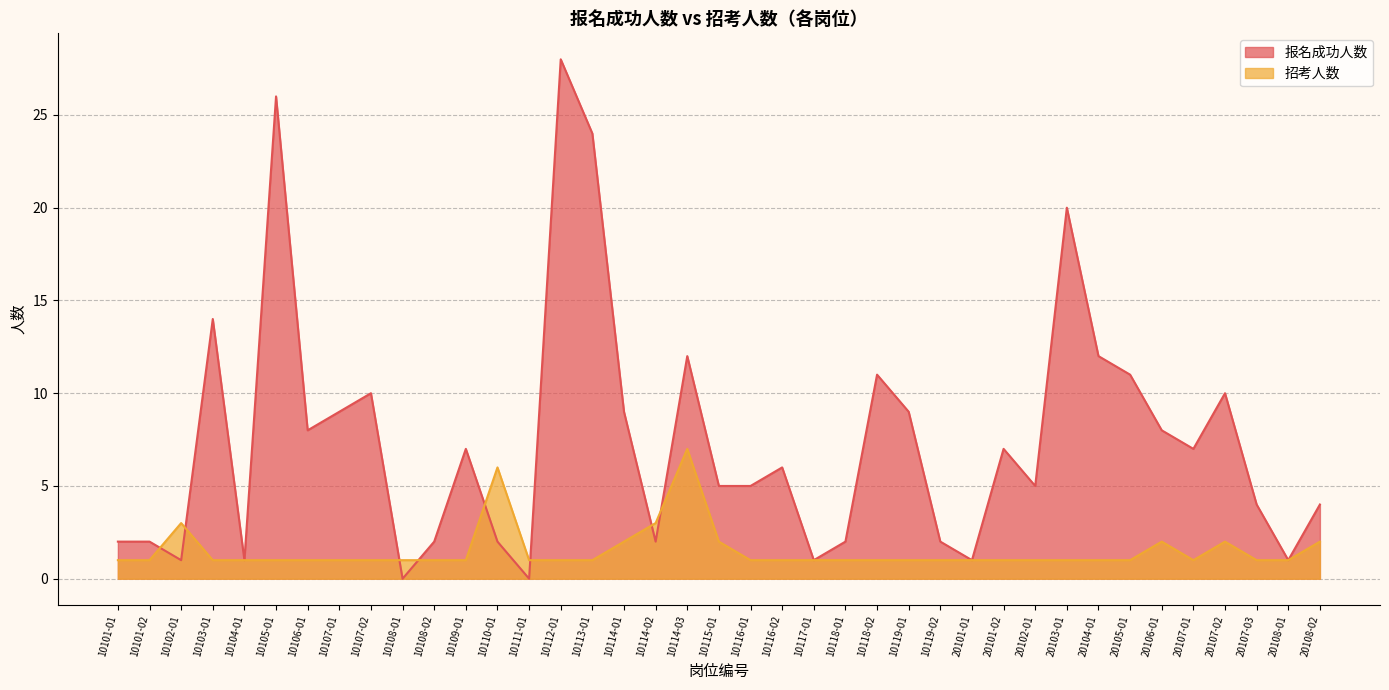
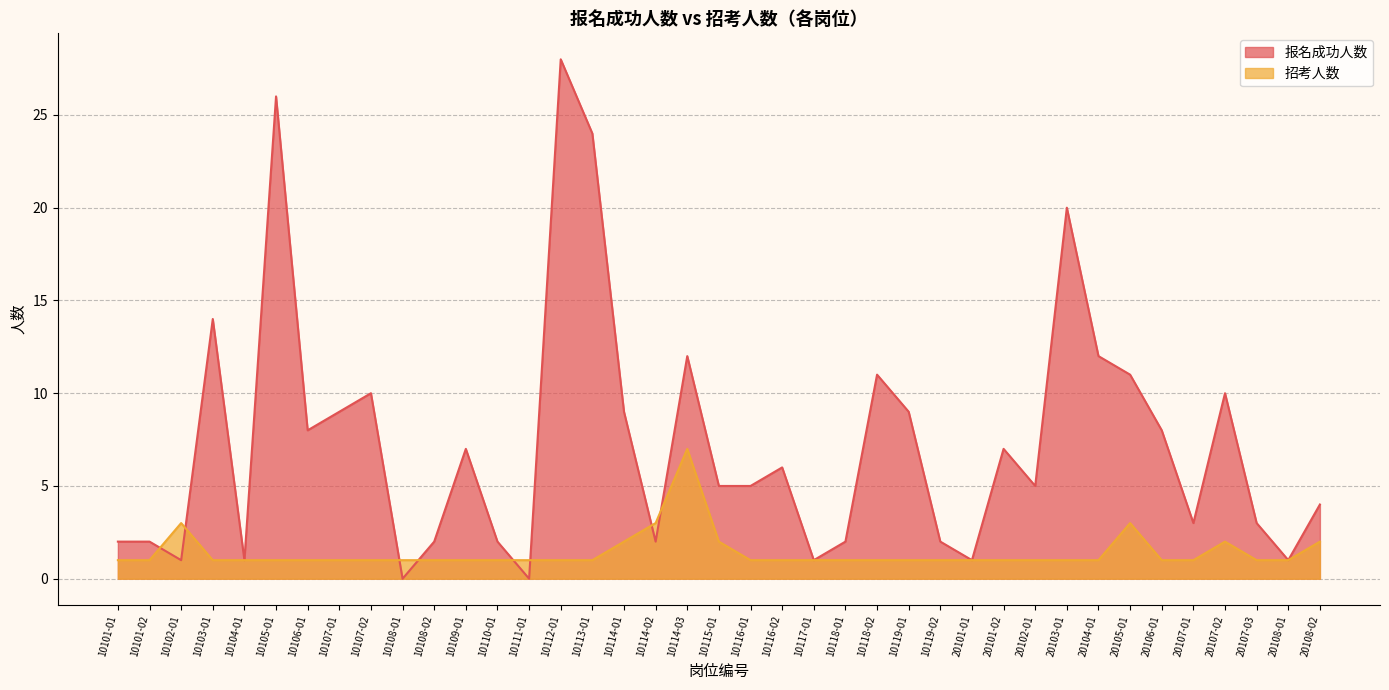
  {
    "报名成功人数": {
      "10101-01": 2,
      "10101-02": 2,
      "10102-01": 1,
      "10103-01": 14,
      "10105-01": 26,
      "10106-01": 8,
      "10107-01": 9,
      "10107-02": 10,
      "10108-01": 0,
      "10108-02": 2,
      "10109-01": 7,
      "10110-01": 2,
      "10111-01": 0,
      "10112-01": 28,
      "10113-01": 24,
      "10114-01": 9,
      "10114-02": 2,
      "10114-03": 12,
      "10115-01": 5,
      "10116-01": 5,
      "10116-02": 6,
      "10118-01": 2,
      "10118-02": 11,
      "10119-01": 9,
      "10119-02": 2,
      "20101-02": 7,
      "20102-01": 5,
      "20103-01": 20,
      "20104-01": 12,
      "20105-01": 11,
      "20106-01": 8,
-     "20107-01": 7,
+     "20107-01": 3,
      "20107-02": 10,
-     "20107-03": 4,
+     "20107-03": 3,
      "20108-02": 4
    },
    "招考人数": {
      "10101-01": 1,
      "10101-02": 1,
      "10102-01": 3,
      "10103-01": 1,
      "10105-01": 1,
      "10106-01": 1,
      "10107-01": 1,
      "10107-02": 1,
      "10108-01": 1,
      "10108-02": 1,
      "10109-01": 1,
-     "10110-01": 6,
+     "10110-01": 1,
      "10111-01": 1,
      "10112-01": 1,
      "10113-01": 1,
      "10114-01": 2,
      "10114-02": 3,
      "10114-03": 7,
      "10115-01": 2,
      "10116-01": 1,
      "10116-02": 1,
      "10118-01": 1,
      "10118-02": 1,
      "10119-01": 1,
      "10119-02": 1,
      "20101-02": 1,
      "20102-01": 1,
      "20103-01": 1,
      "20104-01": 1,
-     "20105-01": 1,
-     "20106-01": 2,
+     "20105-01": 3,
+     "20106-01": 1,
      "20107-01": 1,
      "20107-02": 2,
      "20107-03": 1,
      "20108-02": 2
    }
  }
